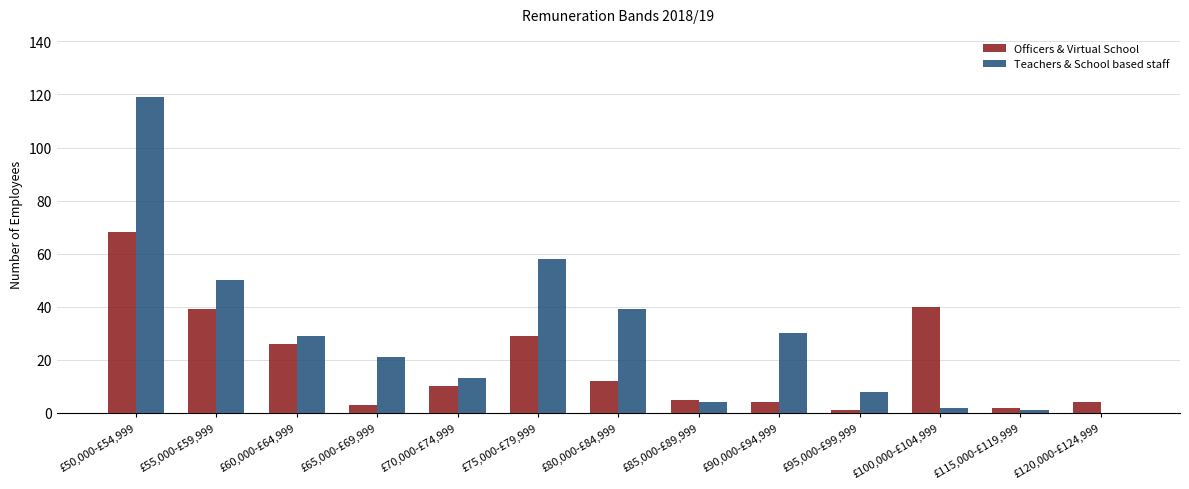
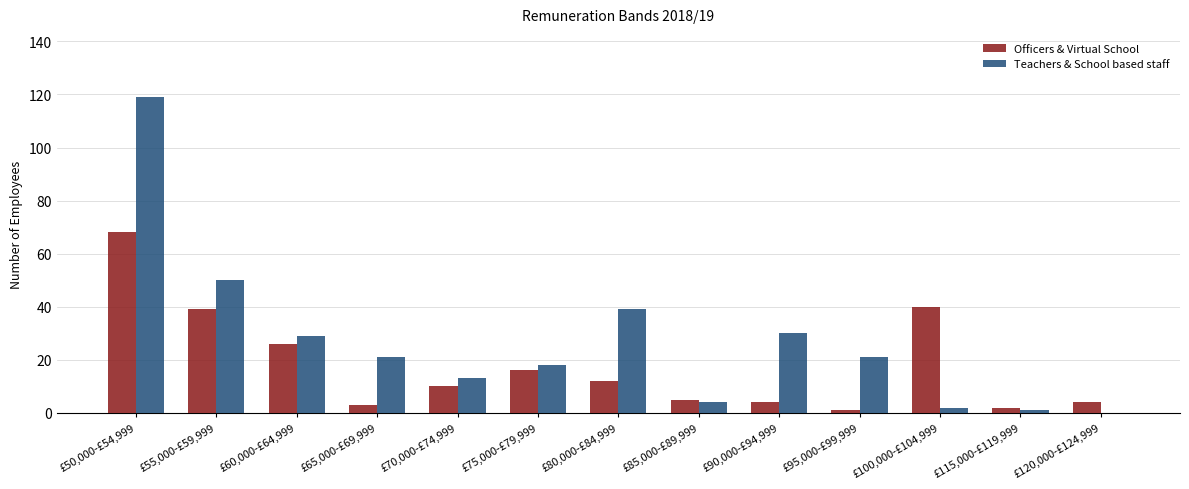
  {
    "Officers & Virtual School": {
      "£50,000-£54,999": 68,
      "£55,000-£59,999": 39,
      "£60,000-£64,999": 26,
      "£65,000-£69,999": 3,
      "£70,000-£74,999": 10,
-     "£75,000-£79,999": 29,
+     "£75,000-£79,999": 16,
      "£80,000-£84,999": 12,
      "£85,000-£89,999": 5,
      "£90,000-£94,999": 4,
      "£95,000-£99,999": 1,
      "£100,000-£104,999": 40,
      "£115,000-£119,999": 2,
      "£120,000-£124,999": 4
    },
    "Teachers & School based staff": {
      "£50,000-£54,999": 119,
      "£55,000-£59,999": 50,
      "£60,000-£64,999": 29,
      "£65,000-£69,999": 21,
      "£70,000-£74,999": 13,
-     "£75,000-£79,999": 58,
+     "£75,000-£79,999": 18,
      "£80,000-£84,999": 39,
      "£85,000-£89,999": 4,
      "£90,000-£94,999": 30,
-     "£95,000-£99,999": 8,
+     "£95,000-£99,999": 21,
      "£100,000-£104,999": 2,
      "£115,000-£119,999": 1,
      "£120,000-£124,999": 0
    }
  }
